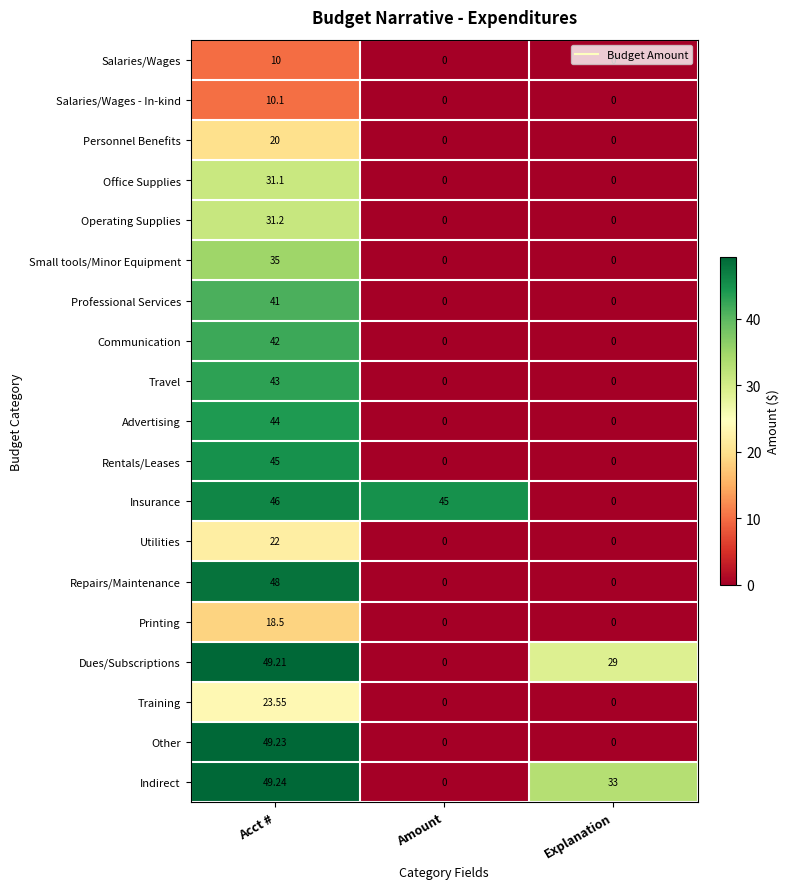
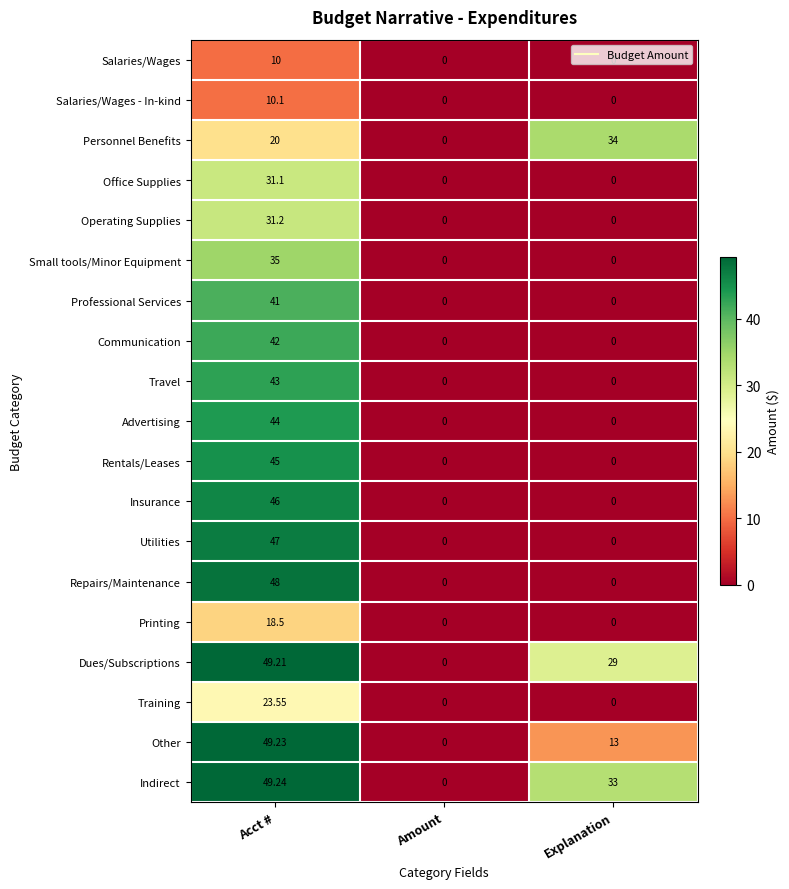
  {
    "Salaries/Wages": {
      "Acct #": 10,
      "Amount": 0
    },
    "Salaries/Wages - In-kind": {
      "Acct #": 10.1,
      "Amount": 0,
      "Explanation": 0
    },
    "Personnel Benefits": {
      "Acct #": 20,
      "Amount": 0,
-     "Explanation": 0
+     "Explanation": 34
    },
    "Office Supplies": {
      "Acct #": 31.1,
      "Amount": 0,
      "Explanation": 0
    },
    "Operating Supplies": {
      "Acct #": 31.2,
      "Amount": 0,
      "Explanation": 0
    },
    "Small tools/Minor Equipment": {
      "Acct #": 35,
      "Amount": 0,
      "Explanation": 0
    },
    "Professional Services": {
      "Acct #": 41,
      "Amount": 0,
      "Explanation": 0
    },
    "Communication": {
      "Acct #": 42,
      "Amount": 0,
      "Explanation": 0
    },
    "Travel": {
      "Acct #": 43,
      "Amount": 0,
      "Explanation": 0
    },
    "Advertising": {
      "Acct #": 44,
      "Amount": 0,
      "Explanation": 0
    },
    "Rentals/Leases": {
      "Acct #": 45,
      "Amount": 0,
      "Explanation": 0
    },
    "Insurance": {
      "Acct #": 46,
-     "Amount": 45,
+     "Amount": 0,
      "Explanation": 0
    },
    "Utilities": {
-     "Acct #": 22,
+     "Acct #": 47,
      "Amount": 0,
      "Explanation": 0
    },
    "Repairs/Maintenance": {
      "Acct #": 48,
      "Amount": 0,
      "Explanation": 0
    },
    "Printing": {
      "Acct #": 18.5,
      "Amount": 0,
      "Explanation": 0
    },
    "Dues/Subscriptions": {
      "Acct #": 49.21,
      "Amount": 0,
      "Explanation": 29
    },
    "Training": {
      "Acct #": 23.55,
      "Amount": 0,
      "Explanation": 0
    },
    "Other": {
      "Acct #": 49.23,
      "Amount": 0,
-     "Explanation": 0
+     "Explanation": 13
    },
    "Indirect": {
      "Acct #": 49.24,
      "Amount": 0,
      "Explanation": 33
    }
  }
